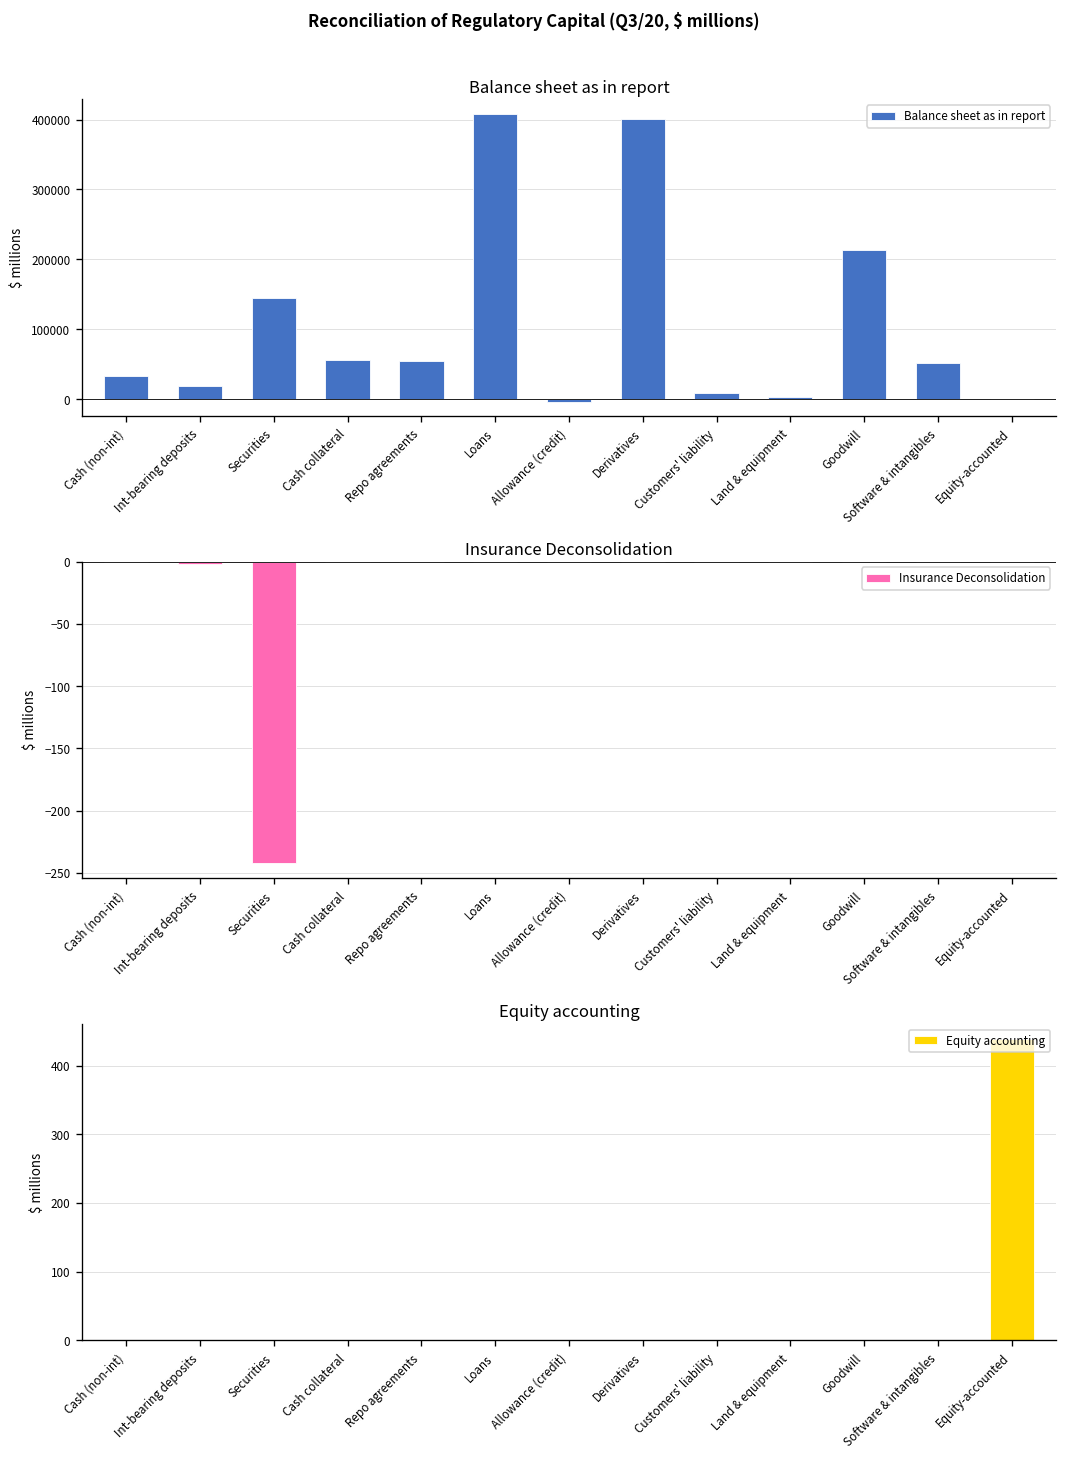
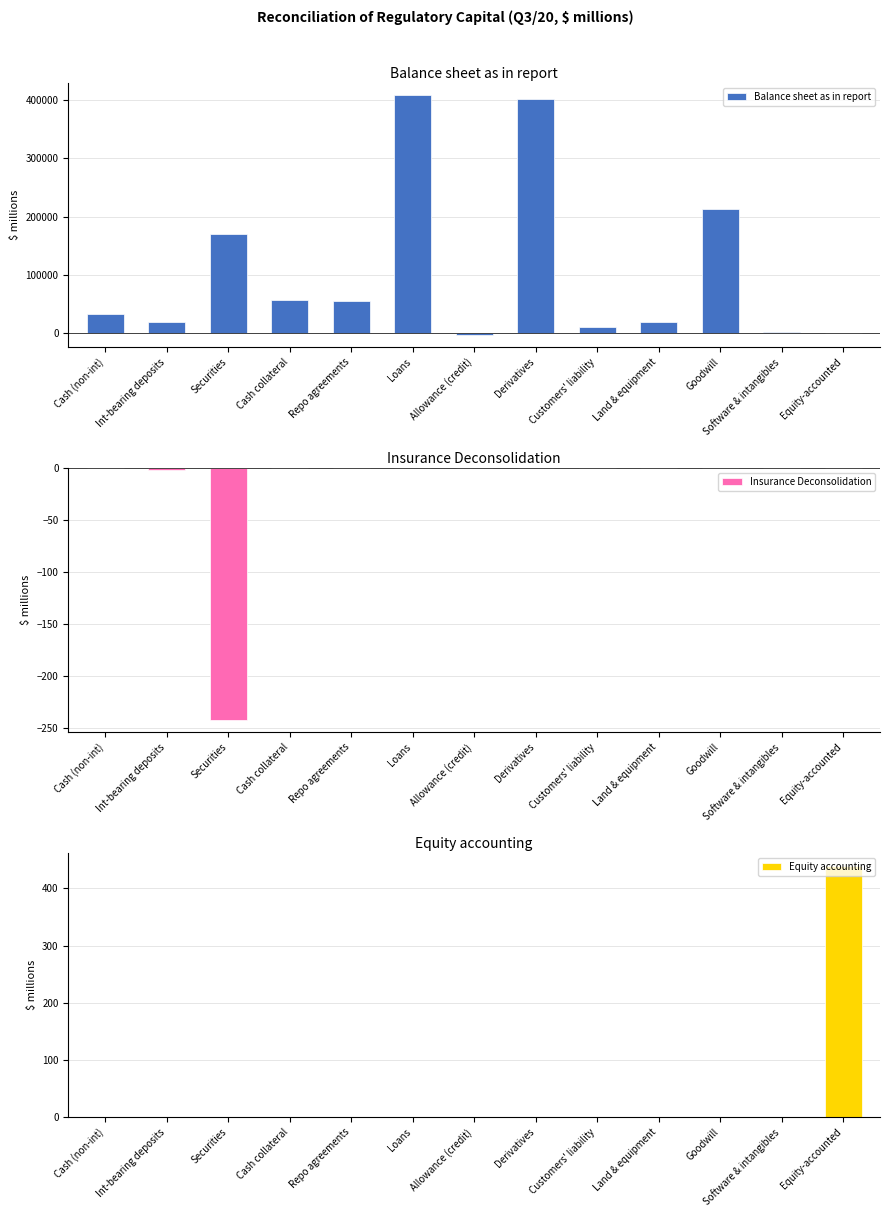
  {
    "Balance sheet as in report": {
      "Cash (non-int)": 30000,
      "Int-bearing deposits": 20000,
-     "Securities": 140000,
+     "Securities": 170000,
      "Cash collateral": 60000,
      "Repo agreements": 50000,
      "Loans": 410000,
      "Derivatives": 400000,
      "Customers' liability": 10000,
-     "Land & equipment": 0,
+     "Land & equipment": 20000,
      "Goodwill": 210000,
-     "Software & intangibles": 50000
+     "Software & intangibles": 0
    },
    "Insurance Deconsolidation": {
      "Cash (non-int)": 0,
      "Securities": -242,
      "Cash collateral": 0,
      "Repo agreements": 0,
      "Loans": 0,
      "Allowance (credit)": 0,
      "Derivatives": 0,
      "Customers' liability": 0,
      "Land & equipment": 0,
      "Goodwill": 0,
      "Software & intangibles": 0,
      "Equity-accounted": 0
    },
    "Equity accounting": {
      "Cash (non-int)": 0,
      "Int-bearing deposits": 0,
      "Securities": 0,
      "Cash collateral": 0,
      "Repo agreements": 0,
      "Loans": 0,
      "Allowance (credit)": 0,
      "Derivatives": 0,
      "Customers' liability": 0,
      "Land & equipment": 0,
      "Goodwill": 0,
      "Software & intangibles": 0
    }
  }
